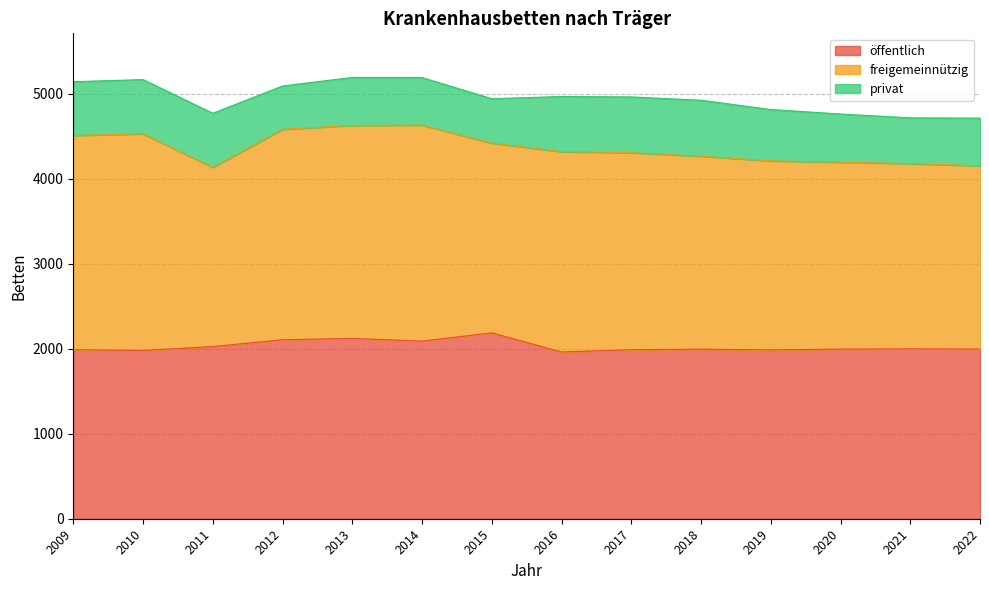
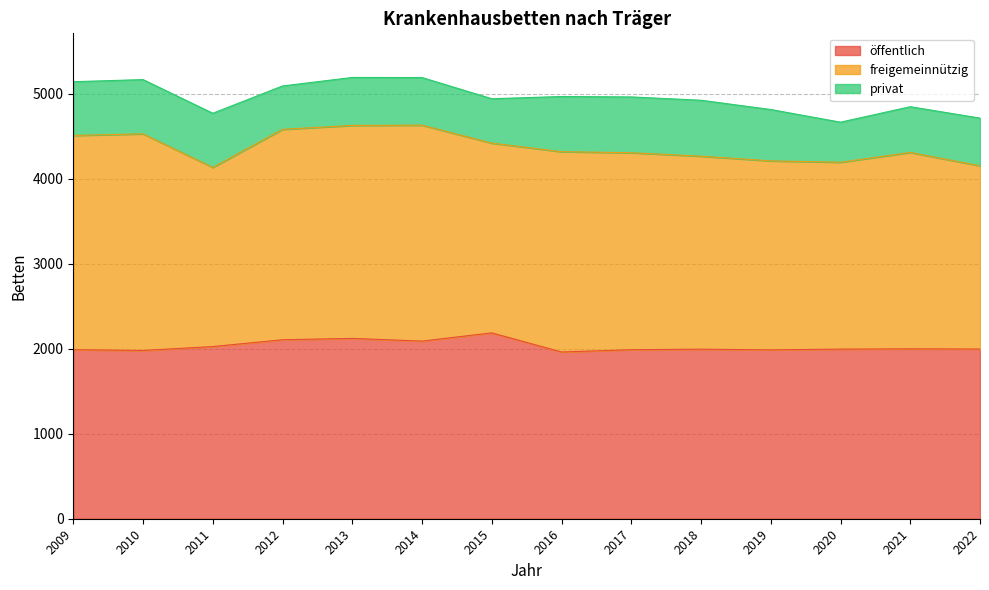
  {
    "öffentlich": {
      "2009": 2000,
      "2010": 2000,
      "2011": 2000,
      "2012": 2100,
      "2013": 2100,
      "2014": 2100,
      "2015": 2200,
      "2016": 2000,
      "2017": 2000,
      "2018": 2000,
      "2019": 2000,
      "2020": 2000,
      "2021": 2000,
      "2022": 2000
    },
    "freigemeinnützig": {
      "2009": 2500,
      "2010": 2500,
      "2011": 2100,
      "2012": 2500,
      "2013": 2500,
      "2014": 2500,
      "2015": 2200,
      "2016": 2400,
      "2017": 2300,
      "2018": 2300,
      "2019": 2200,
      "2020": 2200,
-     "2021": 2200,
+     "2021": 2300,
      "2022": 2200
    },
    "privat": {
      "2009": 600,
      "2010": 600,
      "2011": 600,
      "2012": 500,
      "2013": 600,
      "2014": 600,
      "2015": 500,
      "2016": 600,
      "2017": 700,
      "2018": 700,
      "2019": 600,
-     "2020": 600,
+     "2020": 500,
      "2021": 500,
      "2022": 600
    }
  }
